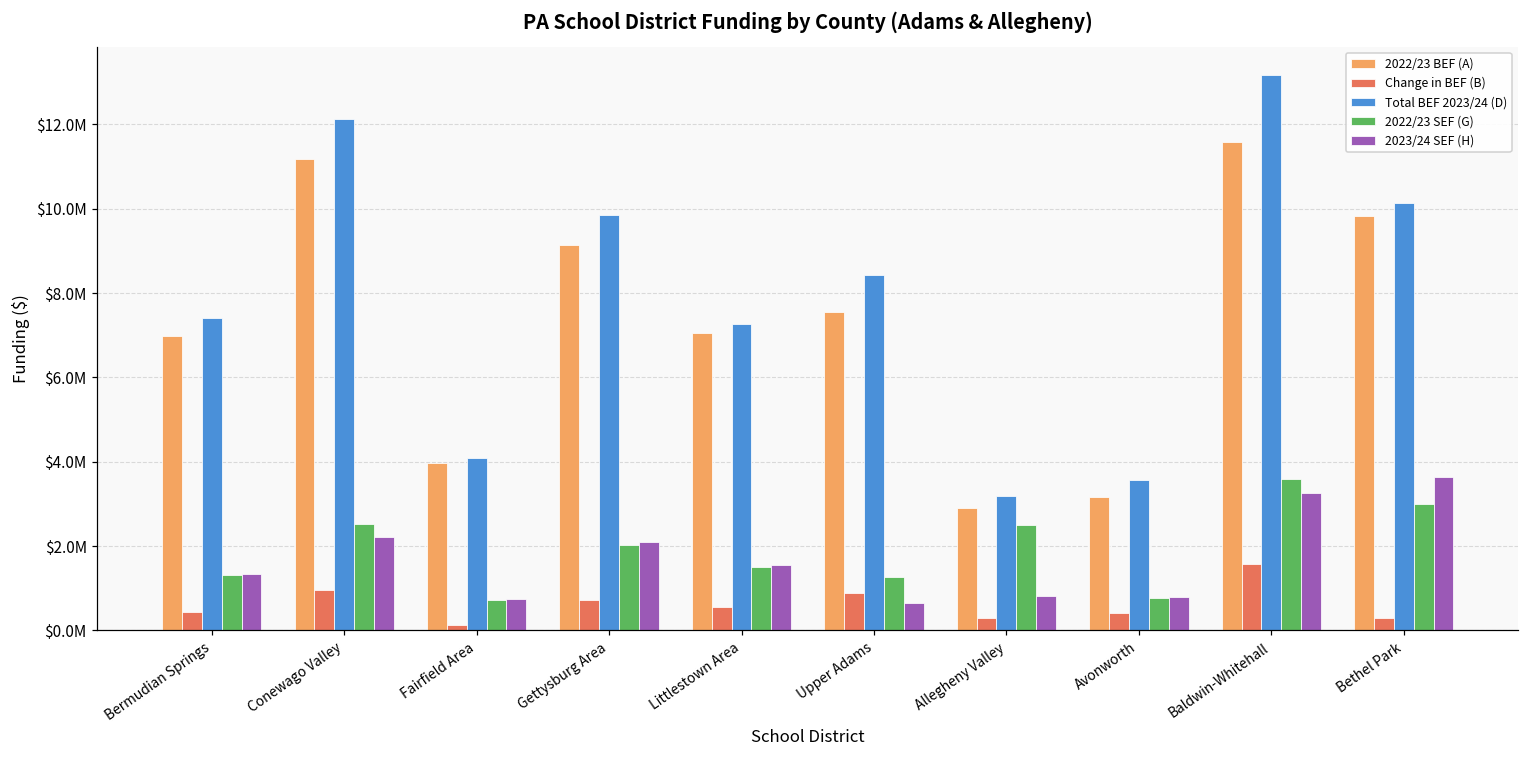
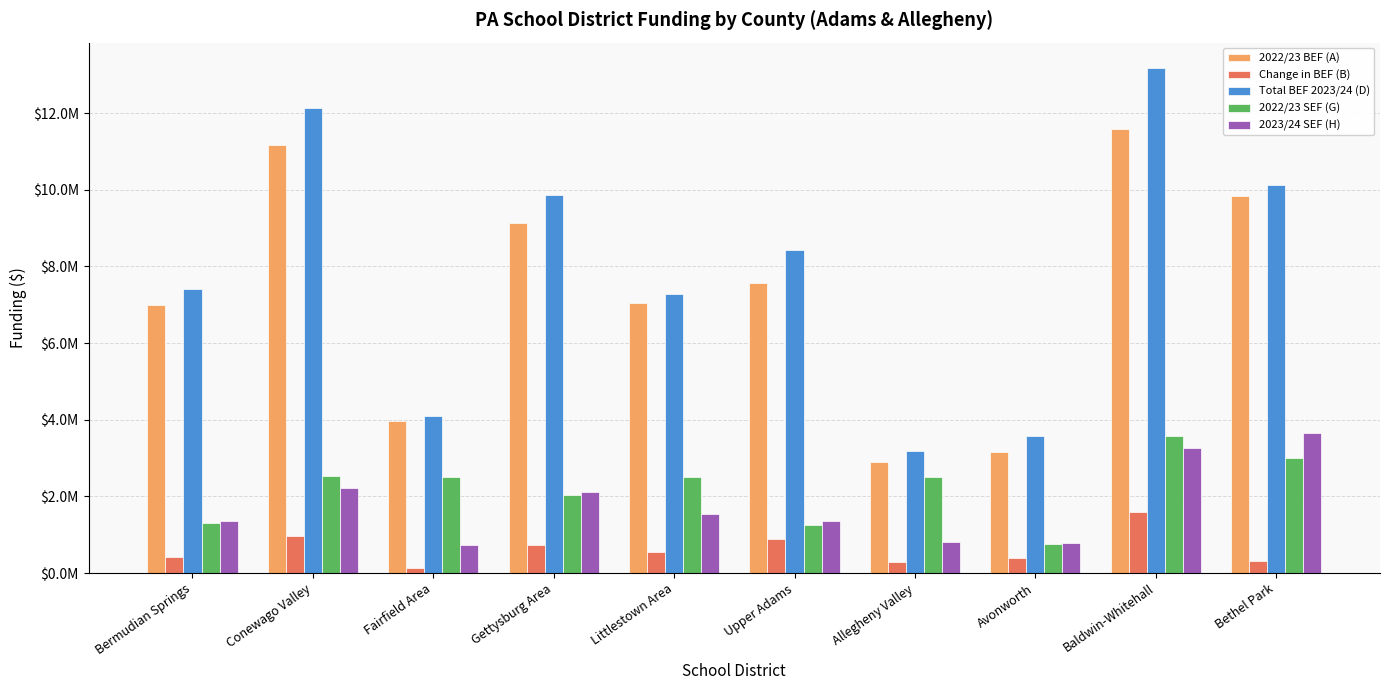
  {
    "Total BEF 2023/24 (D)": {
      "Bermudian Springs": "$7400000",
      "Conewago Valley": "$12100000",
      "Fairfield Area": "$4100000",
      "Gettysburg Area": "$9900000",
      "Littlestown Area": "$7300000",
      "Upper Adams": "$8400000",
      "Allegheny Valley": "$3200000",
      "Avonworth": "$3600000",
      "Baldwin-Whitehall": "$13200000",
      "Bethel Park": "$10100000"
    },
    "2022/23 SEF (G)": {
      "Bermudian Springs": "$1300000",
      "Conewago Valley": "$2500000",
-     "Fairfield Area": "$700000",
+     "Fairfield Area": "$2500000",
      "Gettysburg Area": "$2000000",
-     "Littlestown Area": "$1500000",
+     "Littlestown Area": "$2500000",
      "Upper Adams": "$1300000",
      "Allegheny Valley": "$2500000",
      "Avonworth": "$800000",
      "Baldwin-Whitehall": "$3600000",
      "Bethel Park": "$3000000"
    },
    "2023/24 SEF (H)": {
      "Bermudian Springs": "$1300000",
      "Conewago Valley": "$2200000",
      "Fairfield Area": "$700000",
      "Gettysburg Area": "$2100000",
      "Littlestown Area": "$1600000",
-     "Upper Adams": "$700000",
+     "Upper Adams": "$1400000",
      "Allegheny Valley": "$800000",
      "Avonworth": "$800000",
      "Baldwin-Whitehall": "$3300000",
      "Bethel Park": "$3600000"
    }
  }
